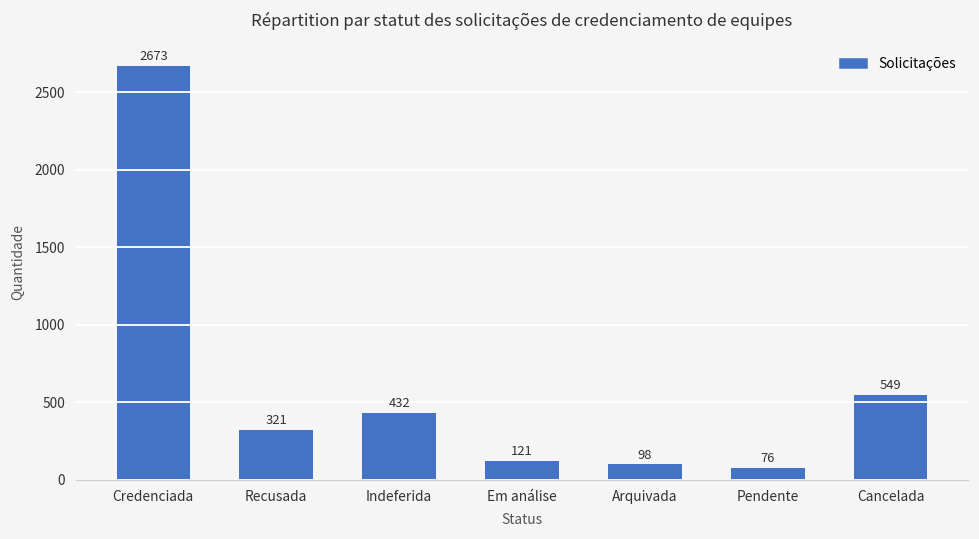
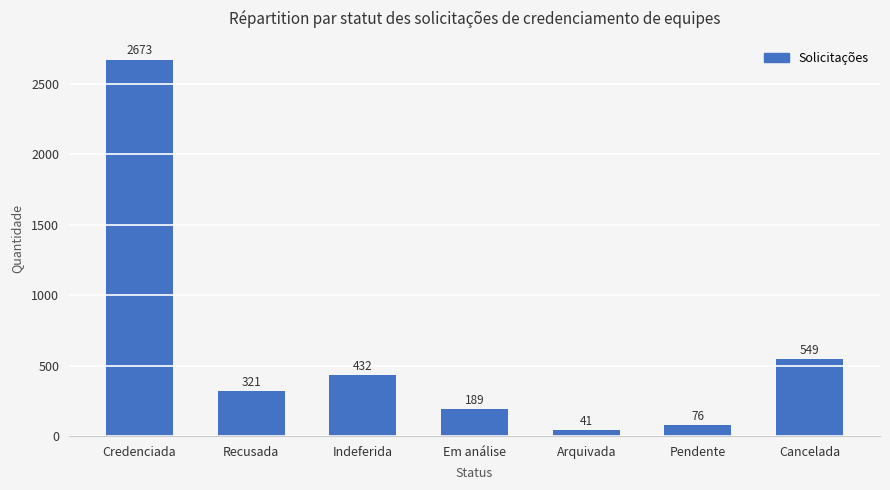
  {
    "Credenciada": 2673,
    "Recusada": 321,
    "Indeferida": 432,
-   "Em análise": 121,
-   "Arquivada": 98,
+   "Em análise": 189,
+   "Arquivada": 41,
    "Pendente": 76,
    "Cancelada": 549
  }
